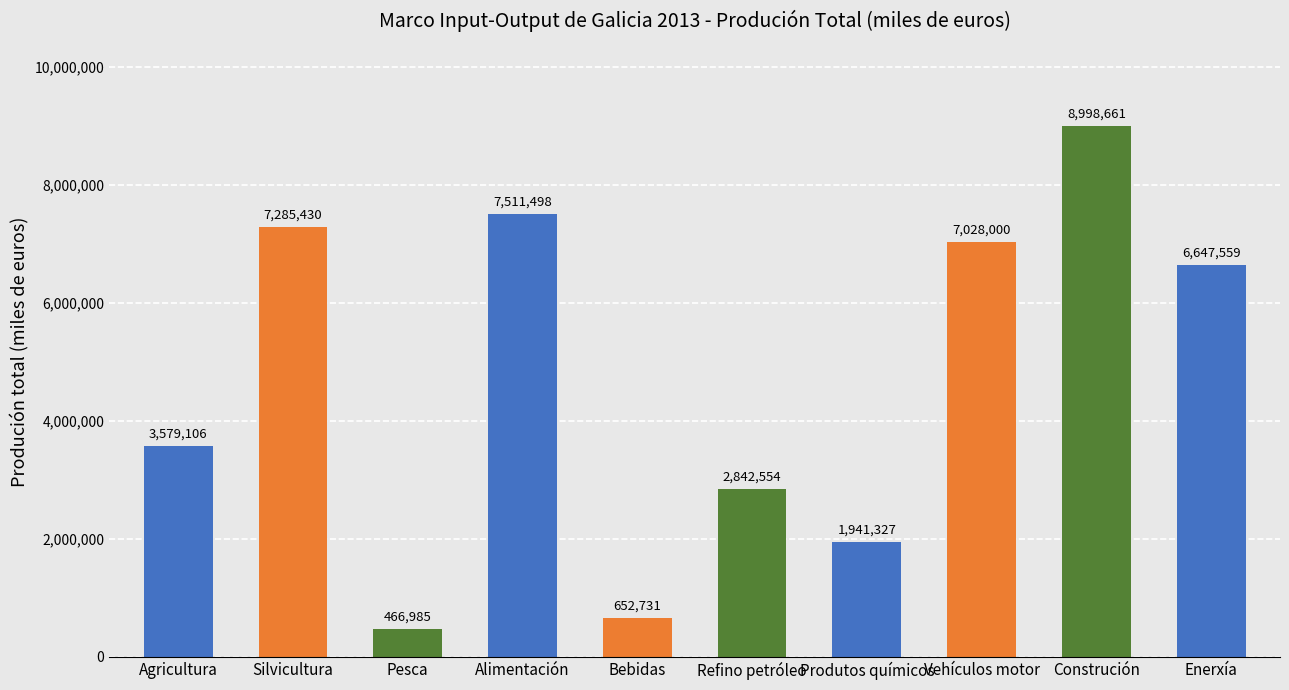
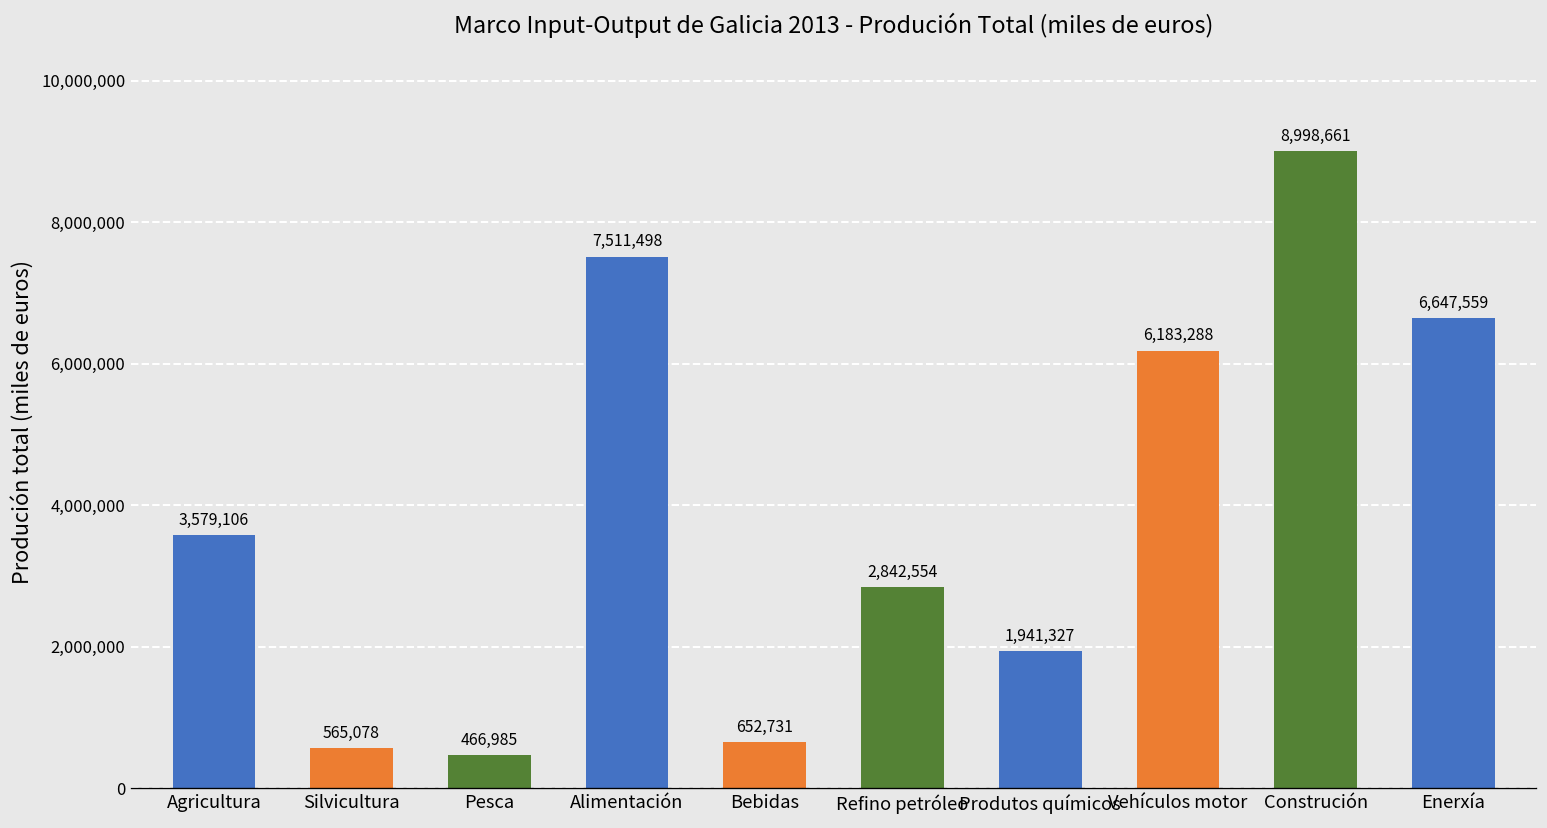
  {
    "Agricultura": "3,579,106",
-   "Silvicultura": "7,285,430",
+   "Silvicultura": "565,078",
    "Pesca": "466,985",
    "Alimentación": "7,511,498",
    "Bebidas": "652,731",
    "Refino petróleo": "2,842,554",
    "Produtos químicos": "1,941,327",
-   "Vehículos motor": "7,028,000",
+   "Vehículos motor": "6,183,288",
    "Construción": "8,998,661",
    "Enerxía": "6,647,559"
  }
